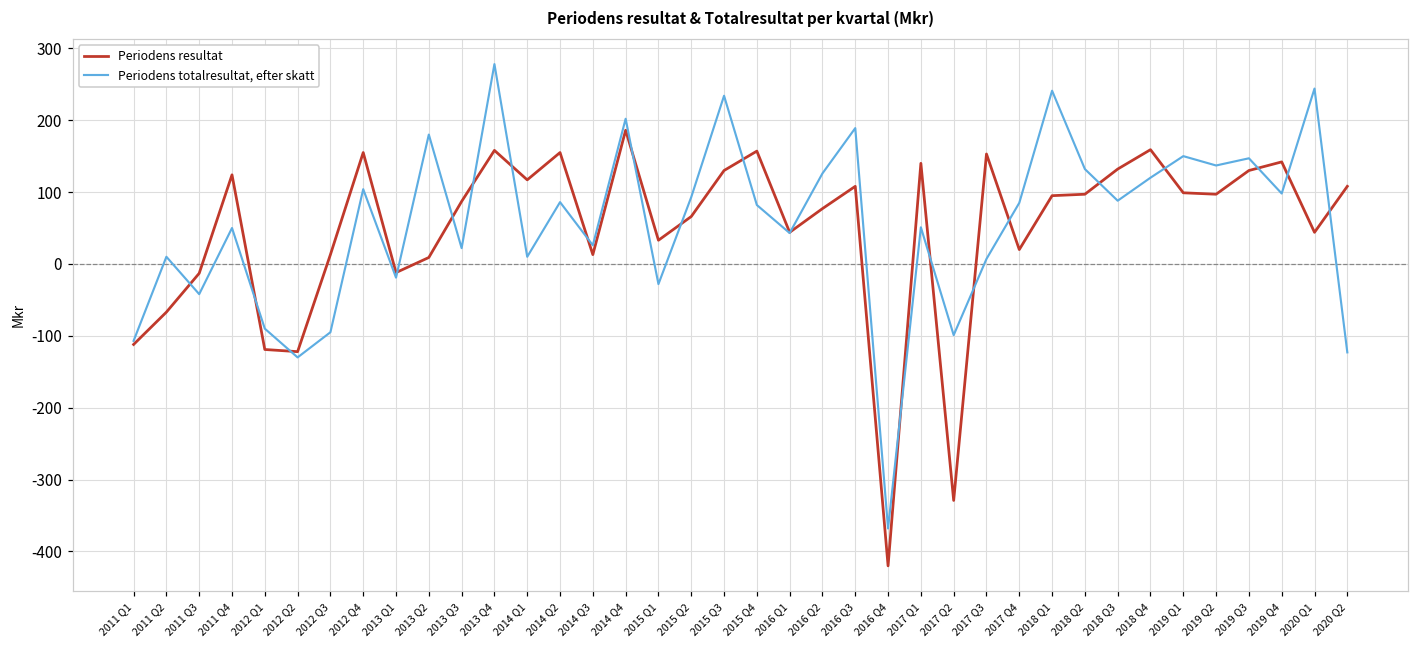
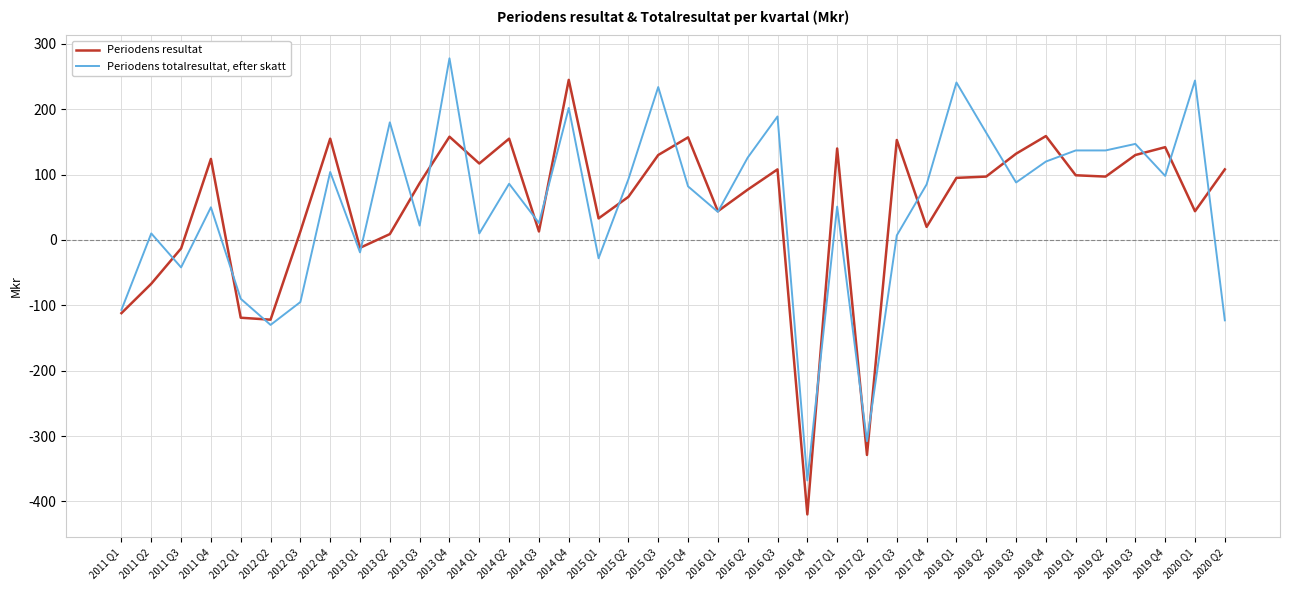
  {
    "Periodens resultat": {
      "2011 Q1": -110,
      "2011 Q2": -70,
      "2011 Q3": -10,
      "2011 Q4": 120,
      "2012 Q1": -120,
      "2012 Q2": -120,
      "2012 Q3": 10,
      "2012 Q4": 160,
      "2013 Q1": -10,
      "2013 Q2": 10,
      "2013 Q3": 90,
      "2013 Q4": 160,
      "2014 Q1": 120,
      "2014 Q2": 160,
      "2014 Q3": 10,
-     "2014 Q4": 190,
+     "2014 Q4": 250,
      "2015 Q1": 30,
      "2015 Q2": 70,
      "2015 Q3": 130,
      "2015 Q4": 160,
      "2016 Q2": 80,
      "2016 Q3": 110,
      "2016 Q4": -420,
      "2017 Q1": 140,
      "2017 Q2": -330,
      "2017 Q3": 150,
      "2017 Q4": 20,
      "2018 Q1": 100,
      "2018 Q2": 100,
      "2018 Q3": 130,
      "2018 Q4": 160,
      "2019 Q1": 100,
      "2019 Q2": 100,
      "2019 Q3": 130,
      "2019 Q4": 140,
      "2020 Q1": 40,
      "2020 Q2": 110
    },
    "Periodens totalresultat, efter skatt": {
      "2011 Q1": -110,
      "2011 Q2": 10,
      "2011 Q3": -40,
      "2011 Q4": 50,
      "2012 Q1": -90,
      "2012 Q2": -130,
      "2012 Q3": -100,
      "2012 Q4": 100,
      "2013 Q1": -20,
      "2013 Q2": 180,
      "2013 Q3": 20,
      "2013 Q4": 280,
      "2014 Q1": 10,
      "2014 Q2": 90,
      "2014 Q3": 30,
      "2014 Q4": 200,
      "2015 Q1": -30,
      "2015 Q2": 90,
      "2015 Q3": 230,
      "2015 Q4": 80,
      "2016 Q2": 130,
      "2016 Q3": 190,
      "2016 Q4": -370,
      "2017 Q1": 50,
-     "2017 Q2": -100,
+     "2017 Q2": -310,
      "2017 Q3": 10,
      "2017 Q4": 90,
      "2018 Q1": 240,
-     "2018 Q2": 130,
+     "2018 Q2": 160,
      "2018 Q3": 90,
      "2018 Q4": 120,
-     "2019 Q1": 150,
+     "2019 Q1": 140,
      "2019 Q2": 140,
      "2019 Q3": 150,
      "2019 Q4": 100,
      "2020 Q1": 240,
      "2020 Q2": -120
    }
  }
